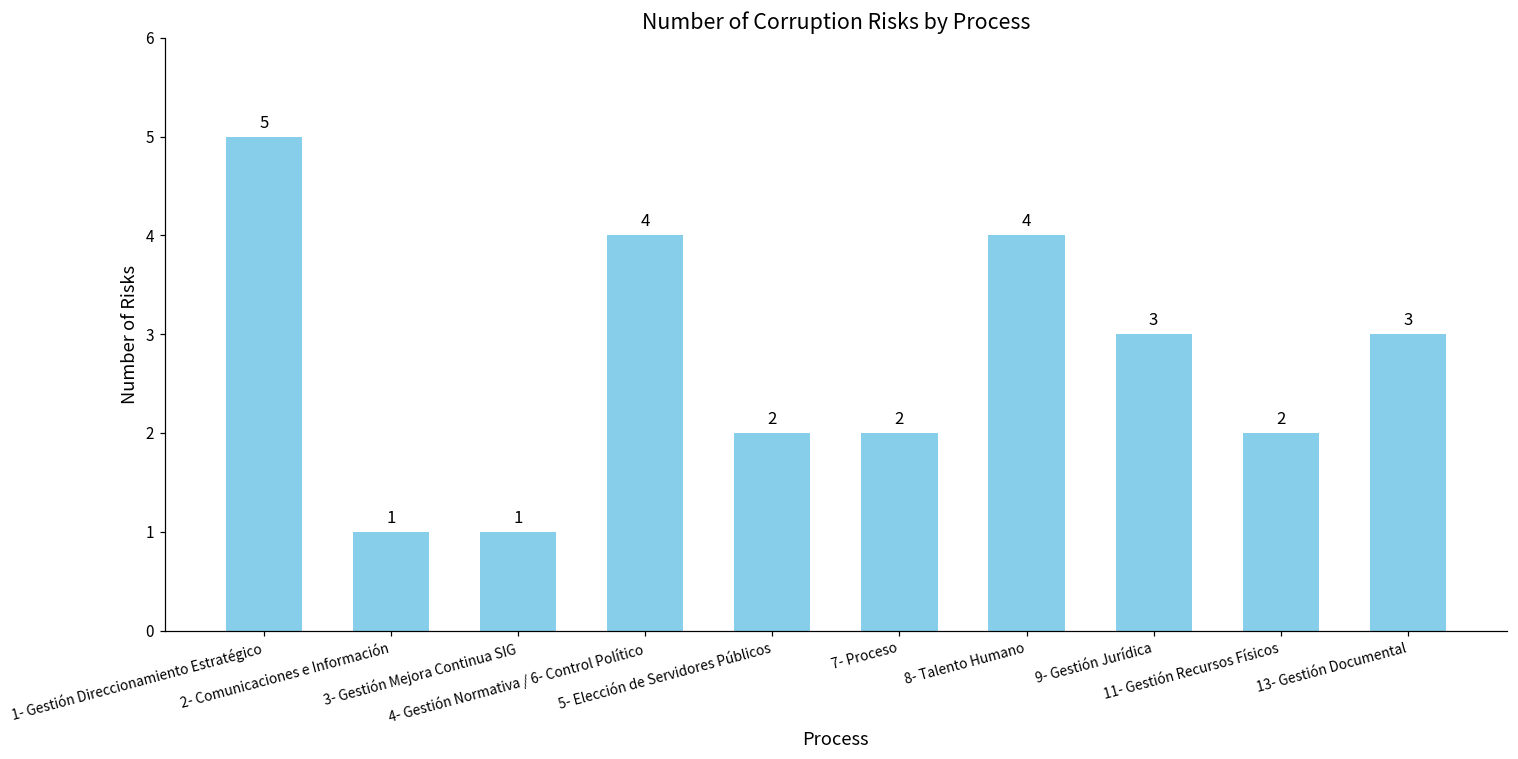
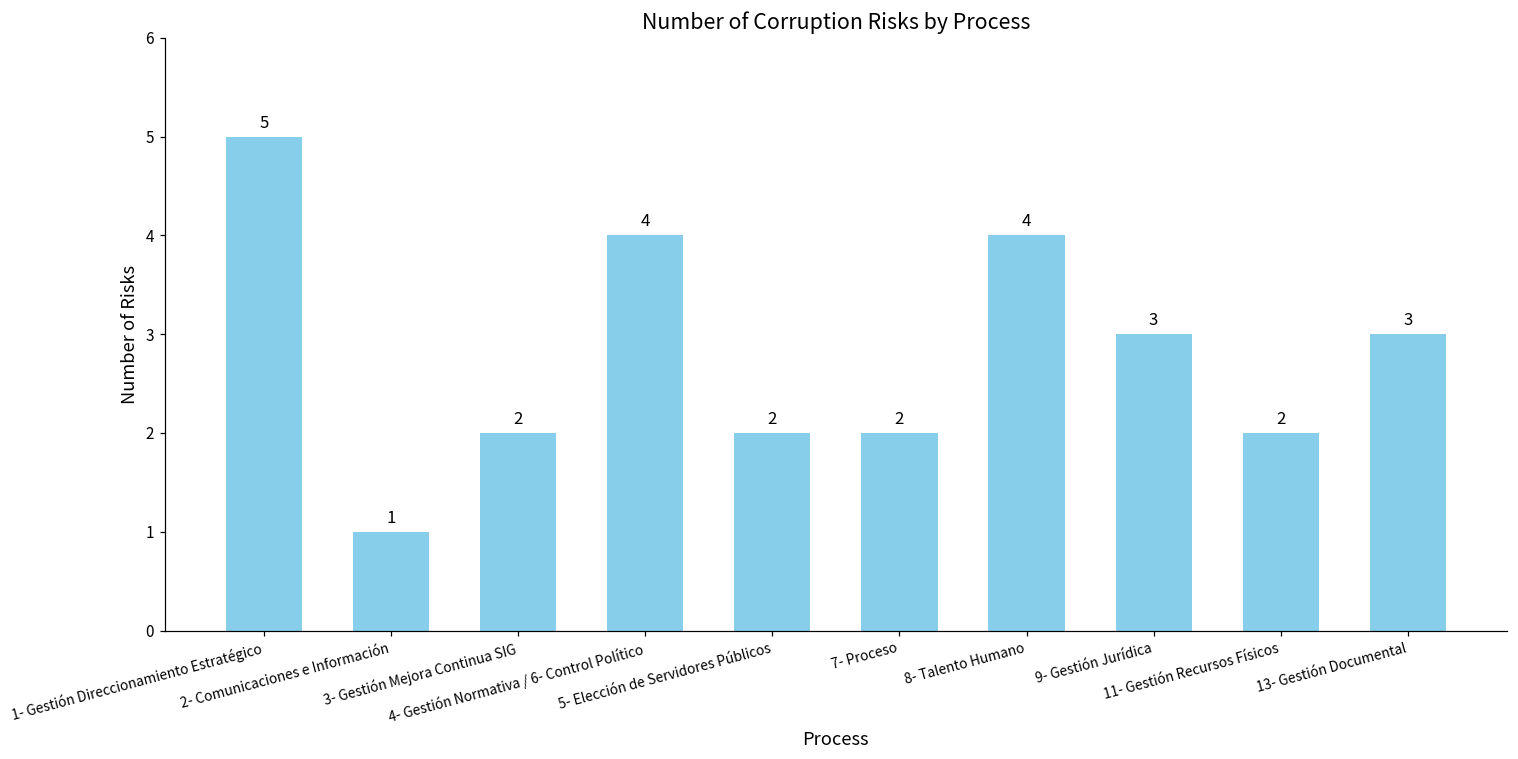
  {
    "1- Gestión Direccionamiento Estratégico": 5,
    "2- Comunicaciones e Información": 1,
-   "3- Gestión Mejora Continua SIG": 1,
+   "3- Gestión Mejora Continua SIG": 2,
    "4- Gestión Normativa / 6- Control Político": 4,
    "5- Elección de Servidores Públicos": 2,
    "7- Proceso": 2,
    "8- Talento Humano": 4,
    "9- Gestión Jurídica": 3,
    "11- Gestión Recursos Físicos": 2,
    "13- Gestión Documental": 3
  }
